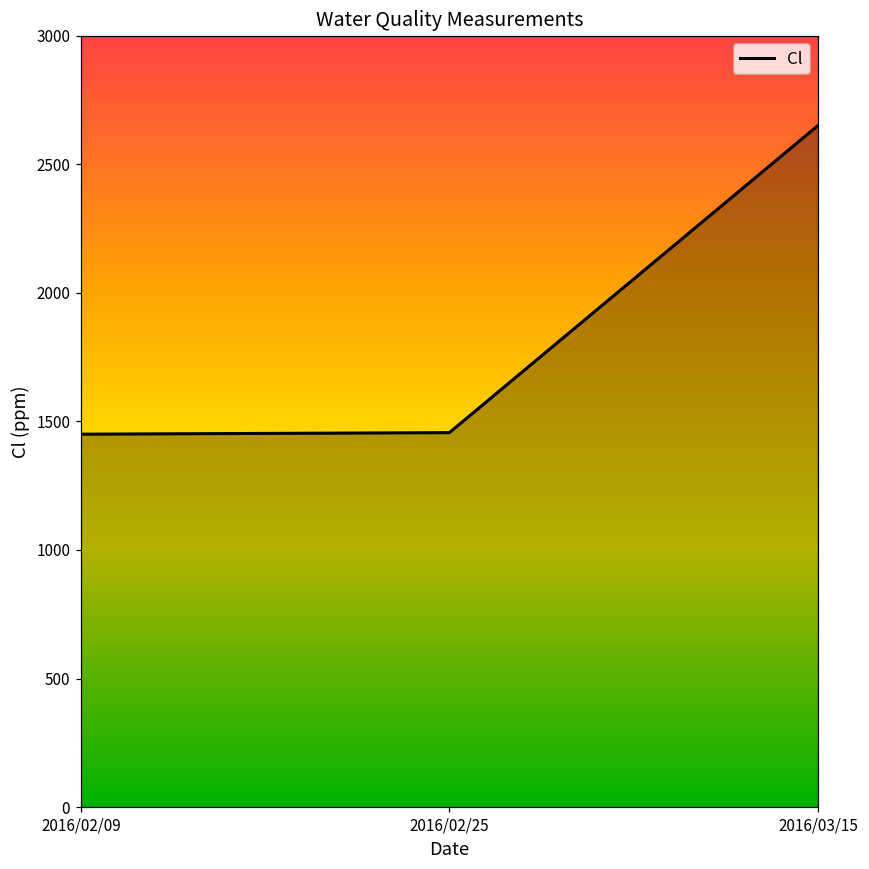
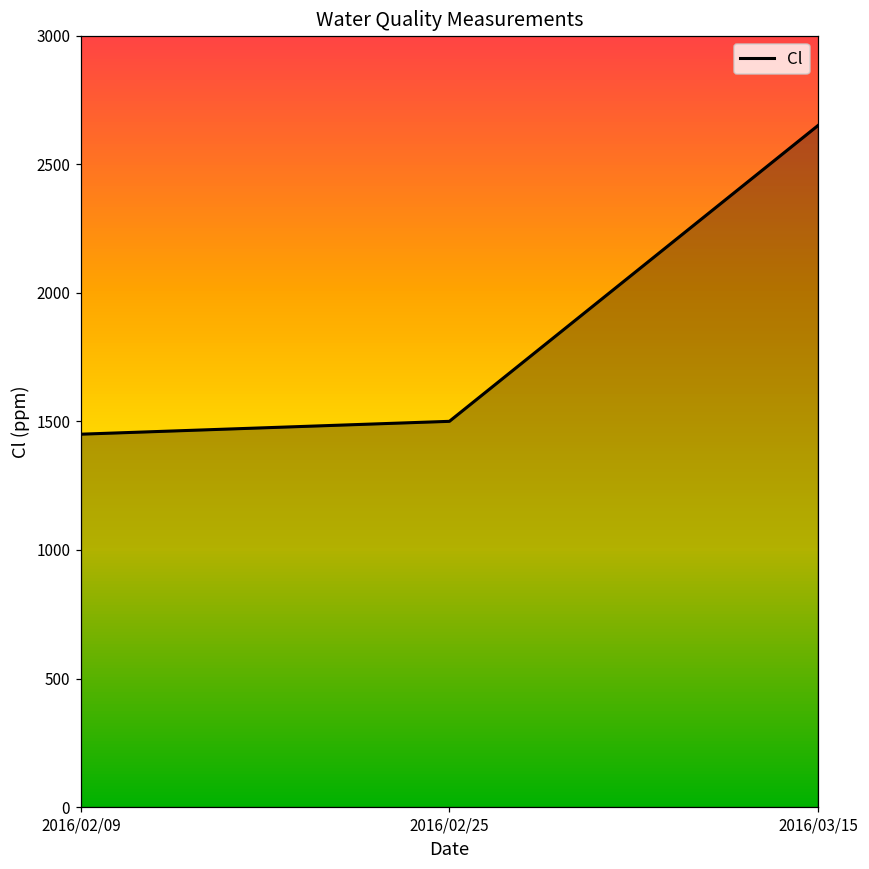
  {
    "2016/02/09": 1450,
-   "2016/02/25": 1460,
+   "2016/02/25": 1500,
    "2016/03/15": 2650
  }
